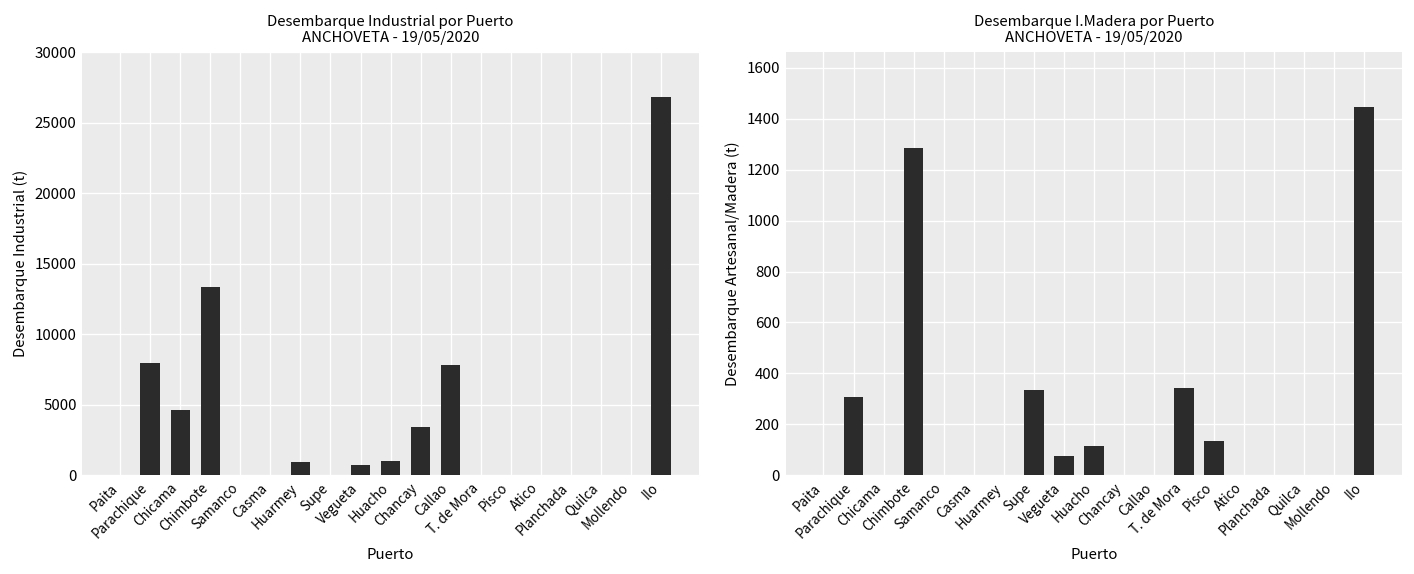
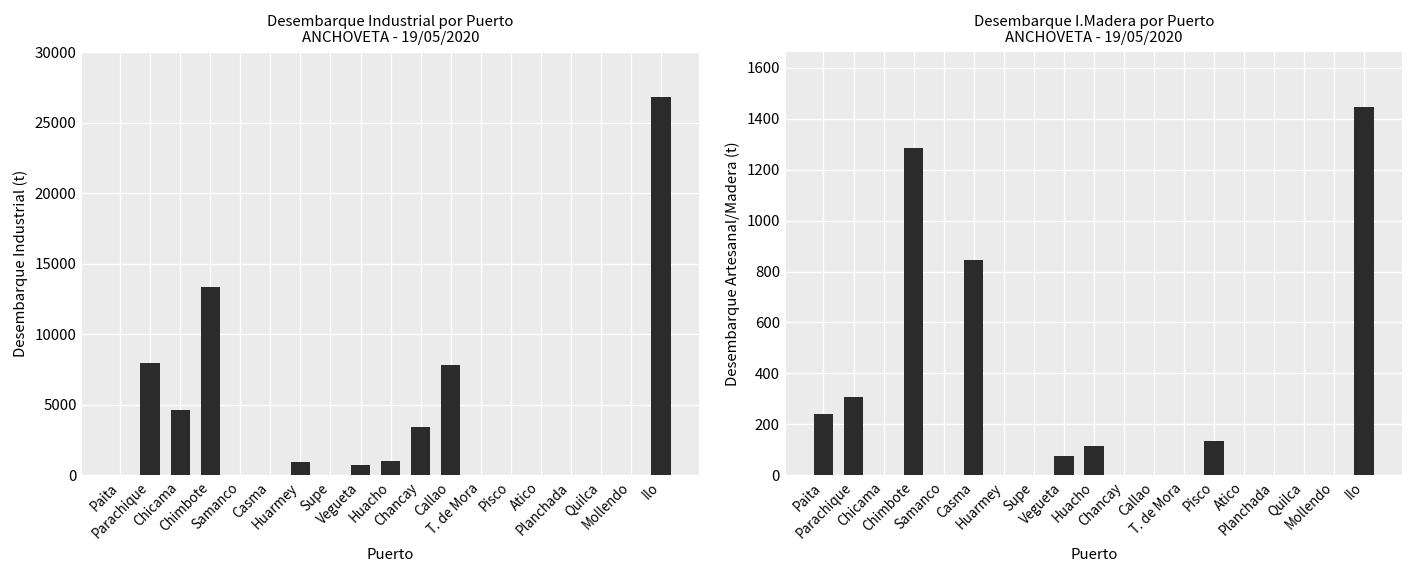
  {
    "Desembarque Industrial por Puerto ANCHOVETA - 19/05/2020": {
      "Paita": 0,
      "Parachique": 8000,
      "Chicama": 4700,
      "Chimbote": 13400,
      "Samanco": 0,
      "Casma": 0,
      "Huarmey": 900,
      "Supe": 0,
      "Vegueta": 700,
      "Huacho": 1000,
      "Chancay": 3400,
      "Callao": 7800,
      "T. de Mora": 0,
      "Pisco": 0,
      "Atico": 0,
      "Planchada": 0,
      "Quilca": 0,
      "Mollendo": 0,
      "Ilo": 26800
    },
    "Desembarque I.Madera por Puerto ANCHOVETA - 19/05/2020": {
-     "Paita": 0,
+     "Paita": 240,
      "Parachique": 310,
      "Chicama": 0,
      "Chimbote": 1290,
      "Samanco": 0,
-     "Casma": 0,
+     "Casma": 850,
      "Huarmey": 0,
-     "Supe": 330,
+     "Supe": 0,
      "Vegueta": 70,
      "Huacho": 120,
      "Chancay": 0,
      "Callao": 0,
-     "T. de Mora": 340,
+     "T. de Mora": 0,
      "Pisco": 140,
      "Atico": 0,
      "Planchada": 0,
      "Quilca": 0,
      "Mollendo": 0,
      "Ilo": 1450
    }
  }
